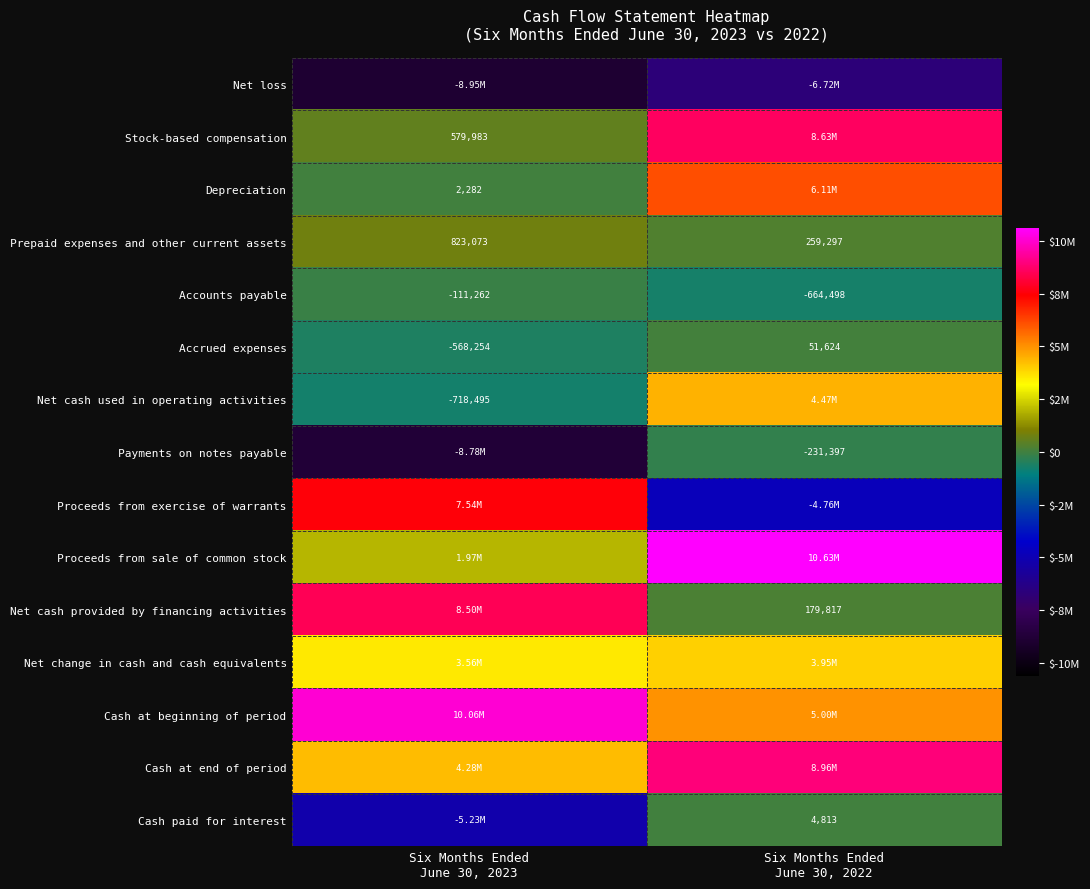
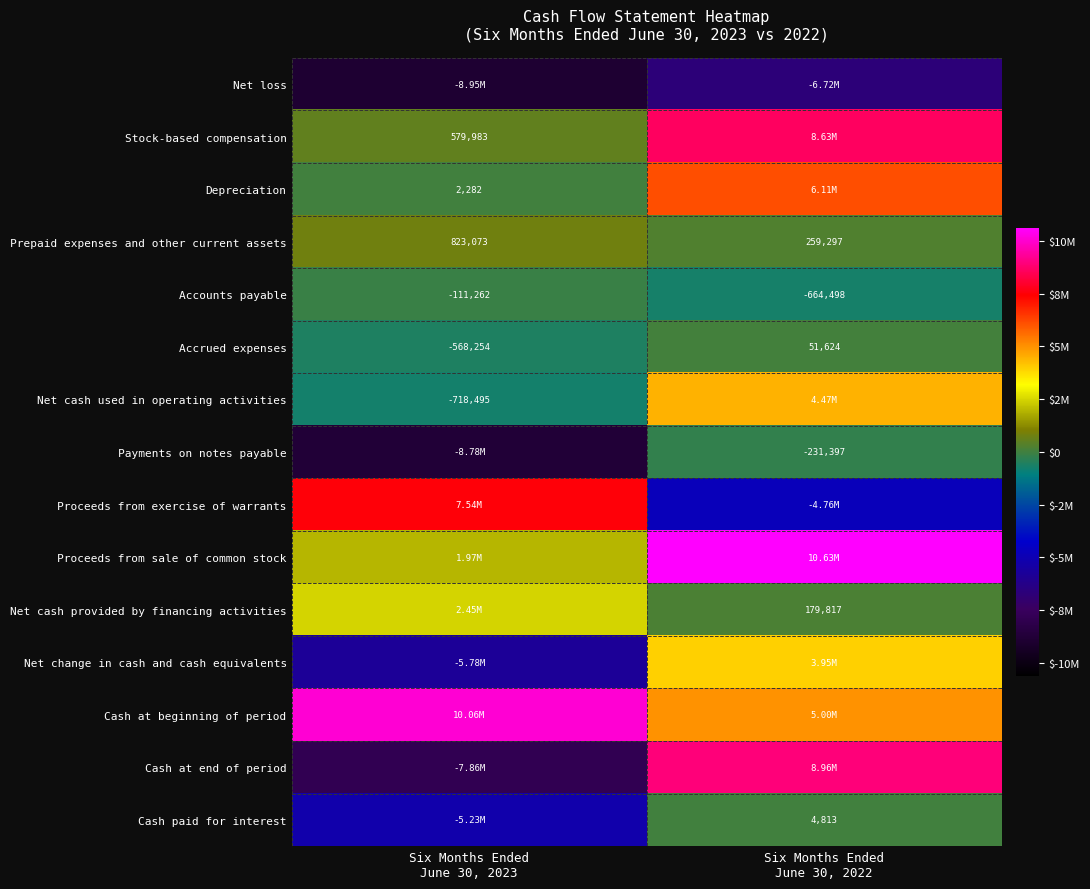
  {
    "Net loss": {
      "Six Months Ended June 30, 2023": "-8.95M",
      "Six Months Ended June 30, 2022": "-6.72M"
    },
    "Stock-based compensation": {
      "Six Months Ended June 30, 2023": "579,983",
      "Six Months Ended June 30, 2022": "8.63M"
    },
    "Depreciation": {
      "Six Months Ended June 30, 2023": "2,282",
      "Six Months Ended June 30, 2022": "6.11M"
    },
    "Prepaid expenses and other current assets": {
      "Six Months Ended June 30, 2023": "823,073",
      "Six Months Ended June 30, 2022": "259,297"
    },
    "Accounts payable": {
      "Six Months Ended June 30, 2023": "-111,262",
      "Six Months Ended June 30, 2022": "-664,498"
    },
    "Accrued expenses": {
      "Six Months Ended June 30, 2023": "-568,254",
      "Six Months Ended June 30, 2022": "51,624"
    },
    "Net cash used in operating activities": {
      "Six Months Ended June 30, 2023": "-718,495",
      "Six Months Ended June 30, 2022": "4.47M"
    },
    "Payments on notes payable": {
      "Six Months Ended June 30, 2023": "-8.78M",
      "Six Months Ended June 30, 2022": "-231,397"
    },
    "Proceeds from exercise of warrants": {
      "Six Months Ended June 30, 2023": "7.54M",
      "Six Months Ended June 30, 2022": "-4.76M"
    },
    "Proceeds from sale of common stock": {
      "Six Months Ended June 30, 2023": "1.97M",
      "Six Months Ended June 30, 2022": "10.63M"
    },
    "Net cash provided by financing activities": {
-     "Six Months Ended June 30, 2023": "8.50M",
+     "Six Months Ended June 30, 2023": "2.45M",
      "Six Months Ended June 30, 2022": "179,817"
    },
    "Net change in cash and cash equivalents": {
-     "Six Months Ended June 30, 2023": "3.56M",
+     "Six Months Ended June 30, 2023": "-5.78M",
      "Six Months Ended June 30, 2022": "3.95M"
    },
    "Cash at beginning of period": {
      "Six Months Ended June 30, 2023": "10.06M",
      "Six Months Ended June 30, 2022": "5.00M"
    },
    "Cash at end of period": {
-     "Six Months Ended June 30, 2023": "4.28M",
+     "Six Months Ended June 30, 2023": "-7.86M",
      "Six Months Ended June 30, 2022": "8.96M"
    },
    "Cash paid for interest": {
      "Six Months Ended June 30, 2023": "-5.23M",
      "Six Months Ended June 30, 2022": "4,813"
    }
  }
